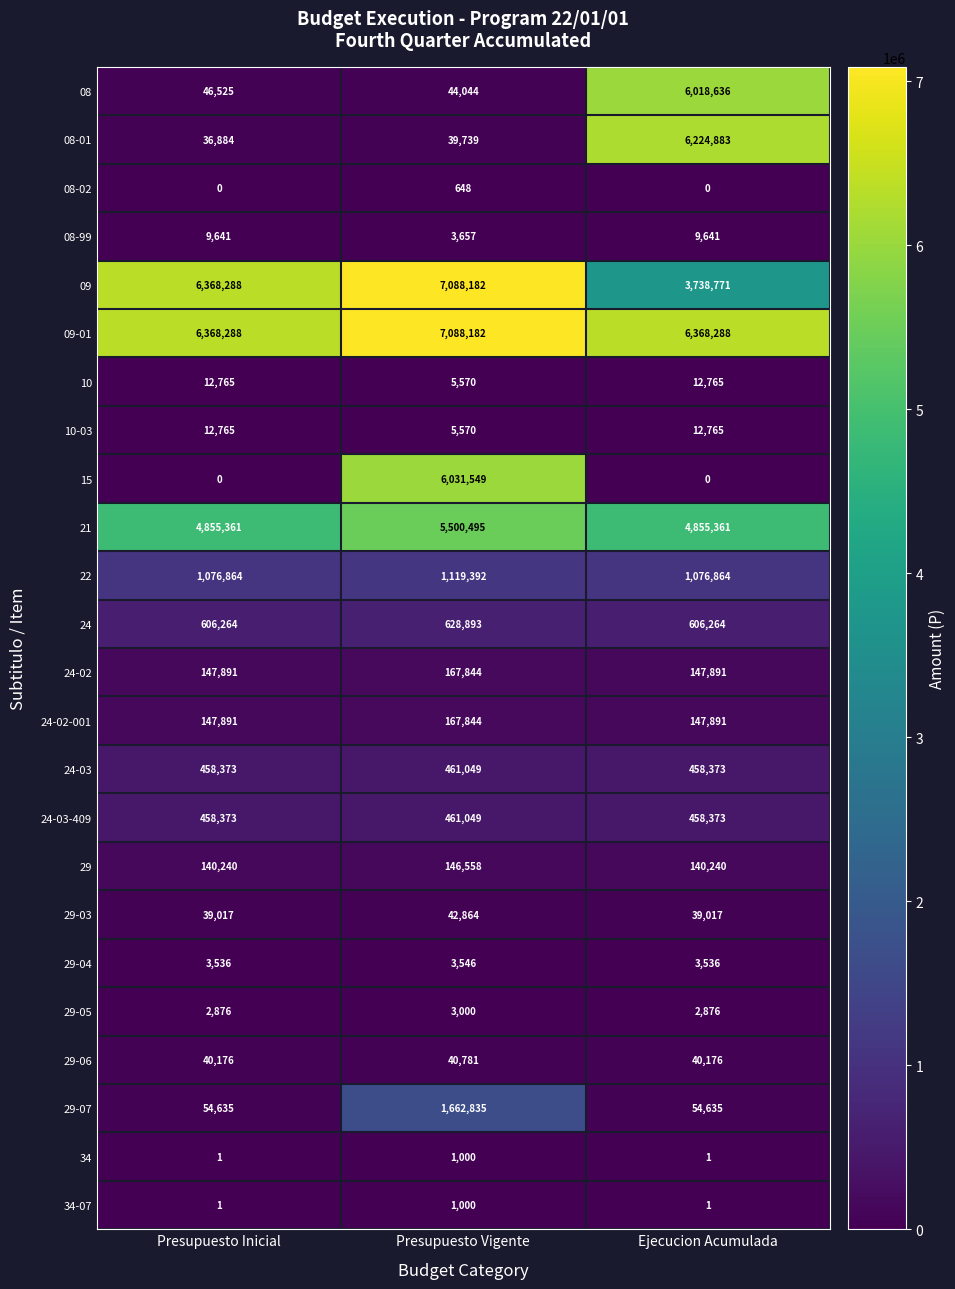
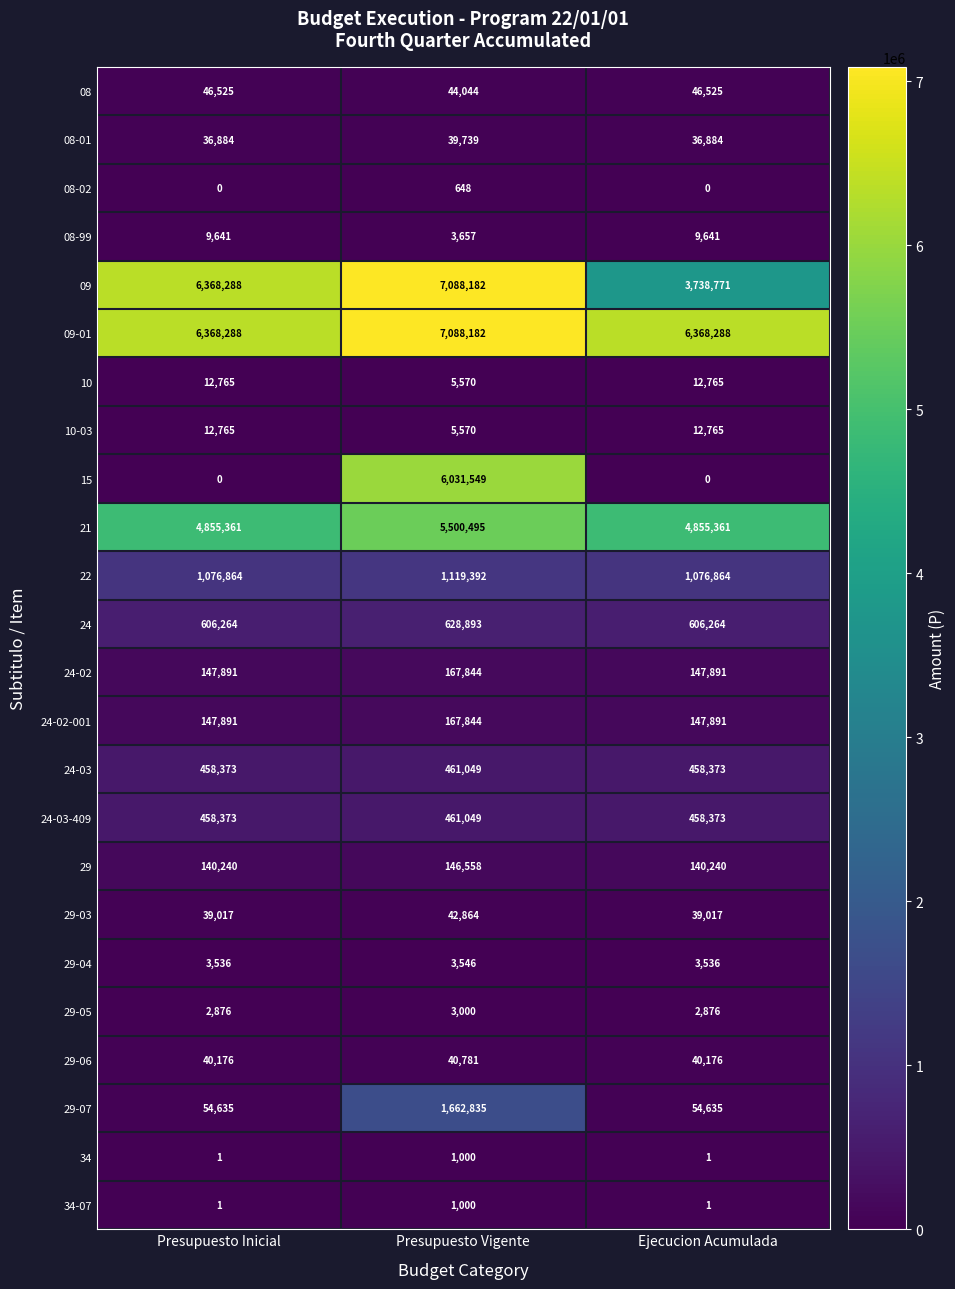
  {
    "08": {
      "Presupuesto Inicial": "46,525",
      "Presupuesto Vigente": "44,044",
-     "Ejecucion Acumulada": "6,018,636"
+     "Ejecucion Acumulada": "46,525"
    },
    "08-01": {
      "Presupuesto Inicial": "36,884",
      "Presupuesto Vigente": "39,739",
-     "Ejecucion Acumulada": "6,224,883"
+     "Ejecucion Acumulada": "36,884"
    },
    "08-02": {
      "Presupuesto Inicial": "0",
      "Presupuesto Vigente": "648",
      "Ejecucion Acumulada": "0"
    },
    "08-99": {
      "Presupuesto Inicial": "9,641",
      "Presupuesto Vigente": "3,657",
      "Ejecucion Acumulada": "9,641"
    },
    "09": {
      "Presupuesto Inicial": "6,368,288",
      "Presupuesto Vigente": "7,088,182",
      "Ejecucion Acumulada": "3,738,771"
    },
    "09-01": {
      "Presupuesto Inicial": "6,368,288",
      "Presupuesto Vigente": "7,088,182",
      "Ejecucion Acumulada": "6,368,288"
    },
    "10": {
      "Presupuesto Inicial": "12,765",
      "Presupuesto Vigente": "5,570",
      "Ejecucion Acumulada": "12,765"
    },
    "10-03": {
      "Presupuesto Inicial": "12,765",
      "Presupuesto Vigente": "5,570",
      "Ejecucion Acumulada": "12,765"
    },
    "15": {
      "Presupuesto Inicial": "0",
      "Presupuesto Vigente": "6,031,549",
      "Ejecucion Acumulada": "0"
    },
    "21": {
      "Presupuesto Inicial": "4,855,361",
      "Presupuesto Vigente": "5,500,495",
      "Ejecucion Acumulada": "4,855,361"
    },
    "22": {
      "Presupuesto Inicial": "1,076,864",
      "Presupuesto Vigente": "1,119,392",
      "Ejecucion Acumulada": "1,076,864"
    },
    "24": {
      "Presupuesto Inicial": "606,264",
      "Presupuesto Vigente": "628,893",
      "Ejecucion Acumulada": "606,264"
    },
    "24-02": {
      "Presupuesto Inicial": "147,891",
      "Presupuesto Vigente": "167,844",
      "Ejecucion Acumulada": "147,891"
    },
    "24-02-001": {
      "Presupuesto Inicial": "147,891",
      "Presupuesto Vigente": "167,844",
      "Ejecucion Acumulada": "147,891"
    },
    "24-03": {
      "Presupuesto Inicial": "458,373",
      "Presupuesto Vigente": "461,049",
      "Ejecucion Acumulada": "458,373"
    },
    "24-03-409": {
      "Presupuesto Inicial": "458,373",
      "Presupuesto Vigente": "461,049",
      "Ejecucion Acumulada": "458,373"
    },
    "29": {
      "Presupuesto Inicial": "140,240",
      "Presupuesto Vigente": "146,558",
      "Ejecucion Acumulada": "140,240"
    },
    "29-03": {
      "Presupuesto Inicial": "39,017",
      "Presupuesto Vigente": "42,864",
      "Ejecucion Acumulada": "39,017"
    },
    "29-04": {
      "Presupuesto Inicial": "3,536",
      "Presupuesto Vigente": "3,546",
      "Ejecucion Acumulada": "3,536"
    },
    "29-05": {
      "Presupuesto Inicial": "2,876",
      "Presupuesto Vigente": "3,000",
      "Ejecucion Acumulada": "2,876"
    },
    "29-06": {
      "Presupuesto Inicial": "40,176",
      "Presupuesto Vigente": "40,781",
      "Ejecucion Acumulada": "40,176"
    },
    "29-07": {
      "Presupuesto Inicial": "54,635",
      "Presupuesto Vigente": "1,662,835",
      "Ejecucion Acumulada": "54,635"
    },
    "34": {
      "Presupuesto Inicial": "1",
      "Presupuesto Vigente": "1,000",
      "Ejecucion Acumulada": "1"
    },
    "34-07": {
      "Presupuesto Inicial": "1",
      "Presupuesto Vigente": "1,000",
      "Ejecucion Acumulada": "1"
    }
  }
